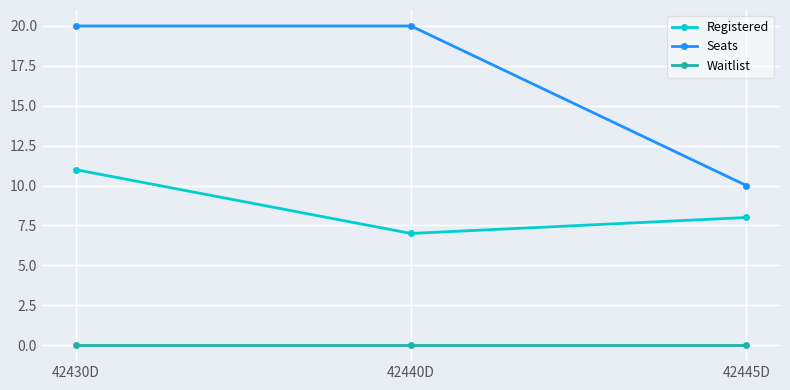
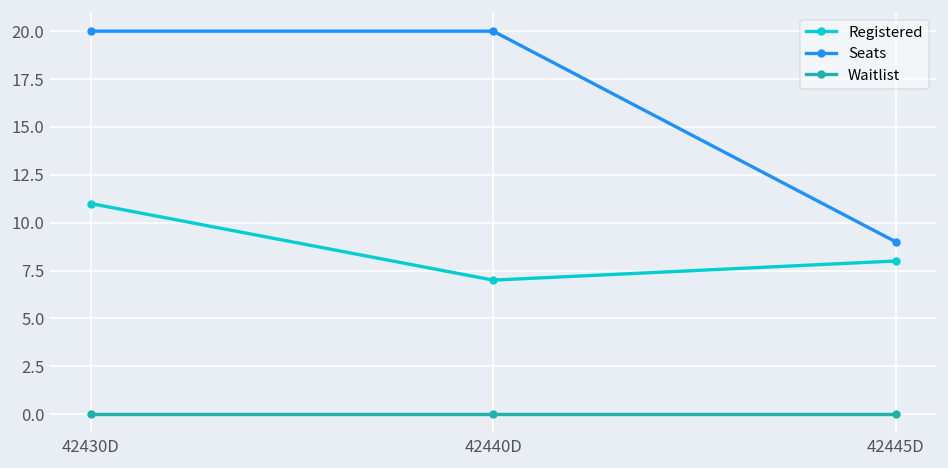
  {
    "Seats": {
      "42430D": 20,
      "42440D": 20,
-     "42445D": 10
+     "42445D": 9
    }
  }
